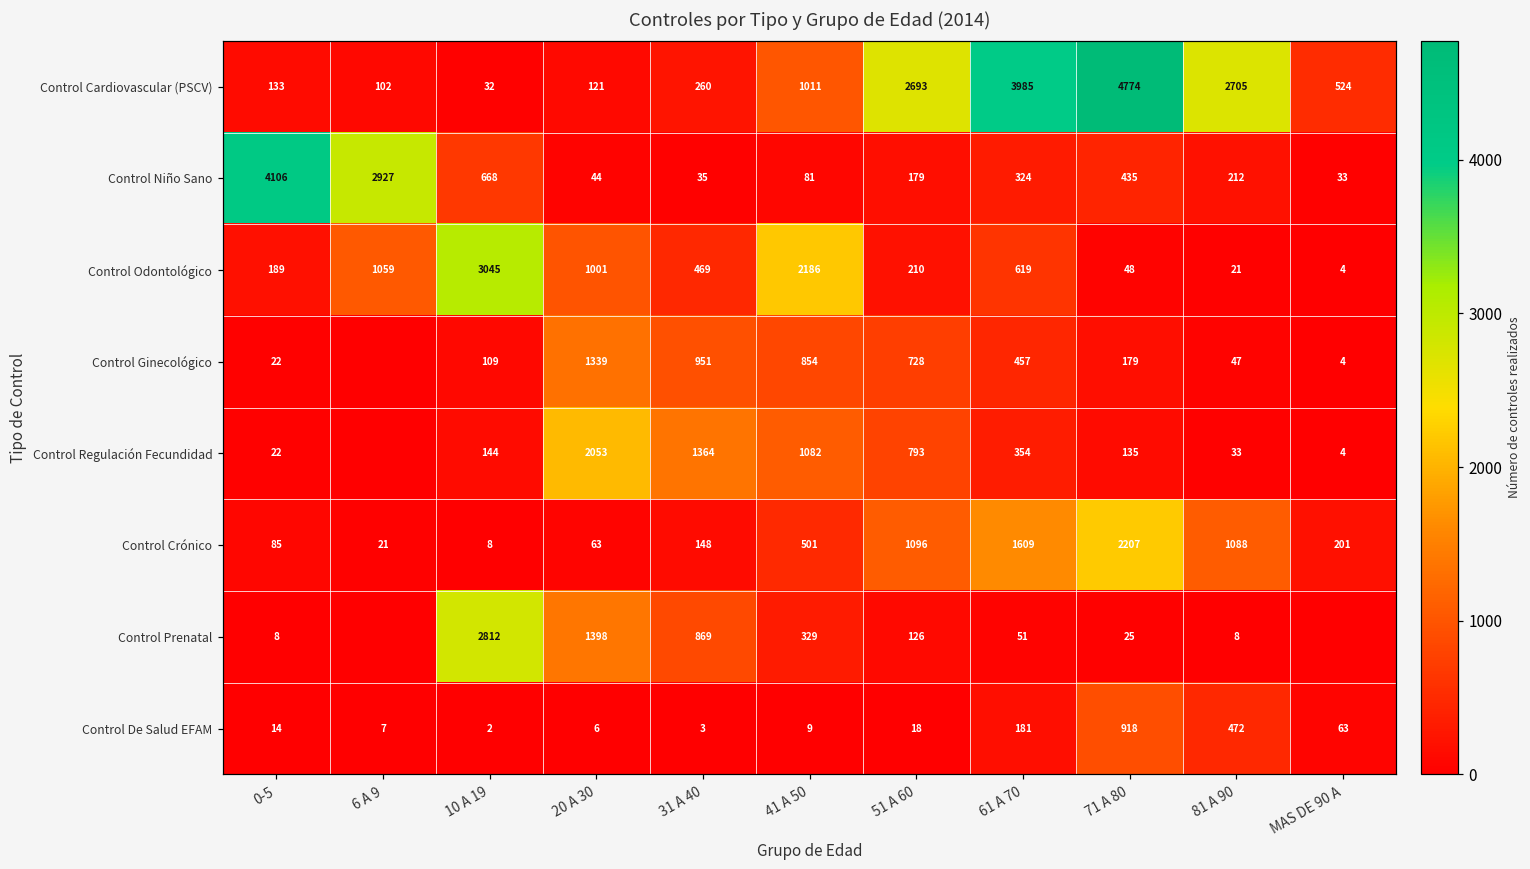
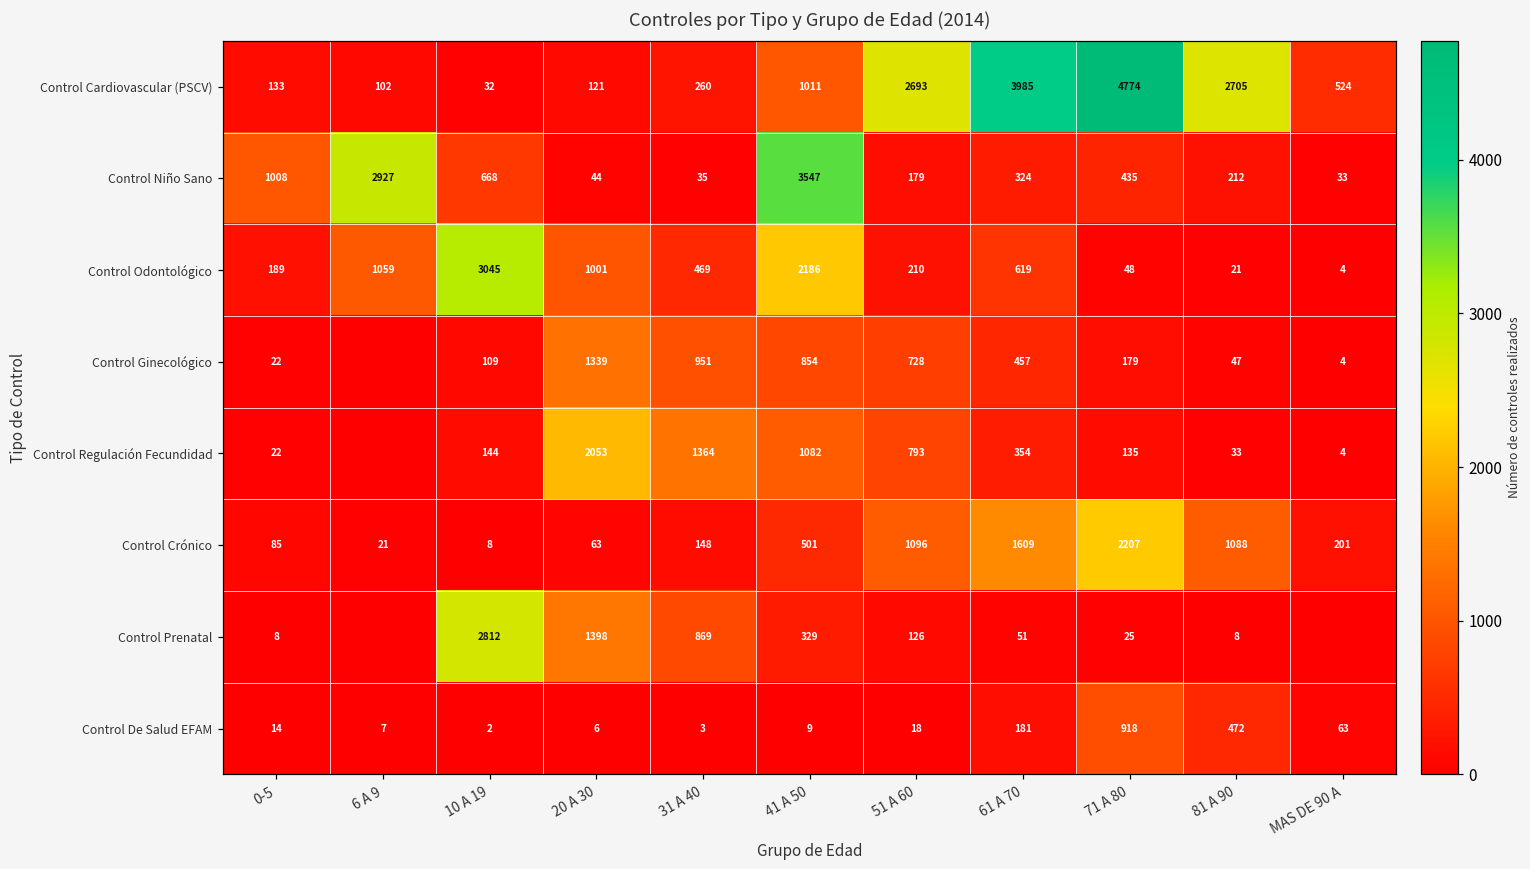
  {
    "Control Cardiovascular (PSCV)": {
      "0-5": 133,
      "6 A 9": 102,
      "10 A 19": 32,
      "20 A 30": 121,
      "31 A 40": 260,
      "41 A 50": 1011,
      "51 A 60": 2693,
      "61 A 70": 3985,
      "71 A 80": 4774,
      "81 A 90": 2705,
      "MAS DE 90 A": 524
    },
    "Control Niño Sano": {
-     "0-5": 4106,
+     "0-5": 1008,
      "6 A 9": 2927,
      "10 A 19": 668,
      "20 A 30": 44,
      "31 A 40": 35,
-     "41 A 50": 81,
+     "41 A 50": 3547,
      "51 A 60": 179,
      "61 A 70": 324,
      "71 A 80": 435,
      "81 A 90": 212,
      "MAS DE 90 A": 33
    },
    "Control Odontológico": {
      "0-5": 189,
      "6 A 9": 1059,
      "10 A 19": 3045,
      "20 A 30": 1001,
      "31 A 40": 469,
      "41 A 50": 2186,
      "51 A 60": 210,
      "61 A 70": 619,
      "71 A 80": 48,
      "81 A 90": 21,
      "MAS DE 90 A": 4
    },
    "Control Ginecológico": {
      "0-5": 22,
      "10 A 19": 109,
      "20 A 30": 1339,
      "31 A 40": 951,
      "41 A 50": 854,
      "51 A 60": 728,
      "61 A 70": 457,
      "71 A 80": 179,
      "81 A 90": 47,
      "MAS DE 90 A": 4
    },
    "Control Regulación Fecundidad": {
      "0-5": 22,
      "10 A 19": 144,
      "20 A 30": 2053,
      "31 A 40": 1364,
      "41 A 50": 1082,
      "51 A 60": 793,
      "61 A 70": 354,
      "71 A 80": 135,
      "81 A 90": 33,
      "MAS DE 90 A": 4
    },
    "Control Crónico": {
      "0-5": 85,
      "6 A 9": 21,
      "10 A 19": 8,
      "20 A 30": 63,
      "31 A 40": 148,
      "41 A 50": 501,
      "51 A 60": 1096,
      "61 A 70": 1609,
      "71 A 80": 2207,
      "81 A 90": 1088,
      "MAS DE 90 A": 201
    },
    "Control Prenatal": {
      "0-5": 8,
      "10 A 19": 2812,
      "20 A 30": 1398,
      "31 A 40": 869,
      "41 A 50": 329,
      "51 A 60": 126,
      "61 A 70": 51,
      "71 A 80": 25,
      "81 A 90": 8
    },
    "Control De Salud EFAM": {
      "0-5": 14,
      "6 A 9": 7,
      "10 A 19": 2,
      "20 A 30": 6,
      "31 A 40": 3,
      "41 A 50": 9,
      "51 A 60": 18,
      "61 A 70": 181,
      "71 A 80": 918,
      "81 A 90": 472,
      "MAS DE 90 A": 63
    }
  }
